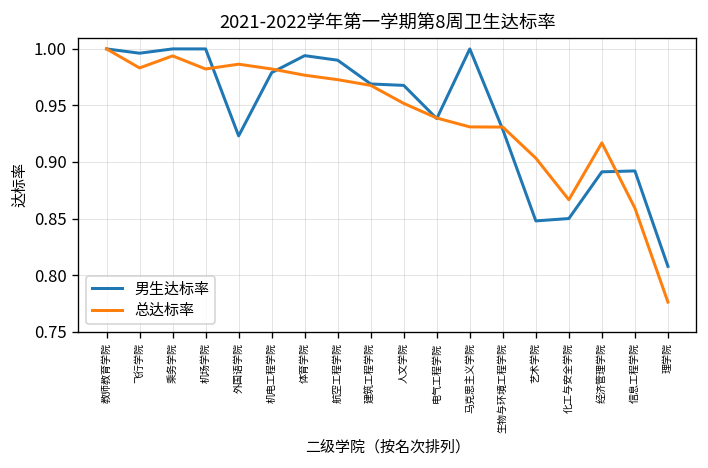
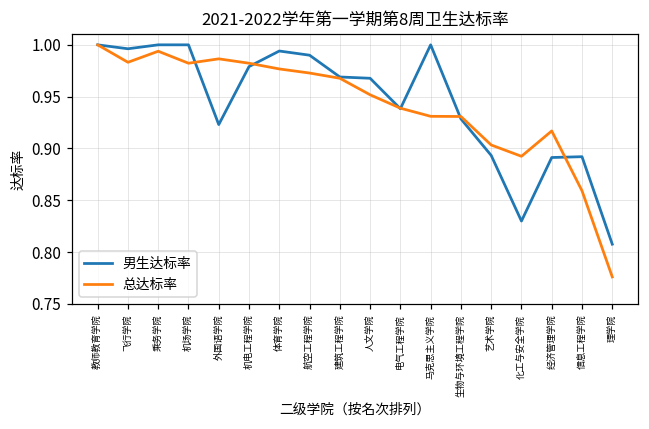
  {
    "男生达标率": {
      "飞行学院": 1.00,
      "乘务学院": 1.00,
      "机场学院": 1.00,
      "外国语学院": 0.92,
      "机电工程学院": 0.98,
      "体育学院": 0.99,
      "航空工程学院": 0.99,
      "人文学院": 0.97,
      "马克思主义学院": 1.00,
-     "艺术学院": 0.85,
-     "化工与安全学院": 0.85,
+     "艺术学院": 0.89,
+     "化工与安全学院": 0.83,
      "经济管理学院": 0.89,
      "信息工程学院": 0.89,
      "理学院": 0.81
    },
    "总达标率": {
      "飞行学院": 0.98,
      "乘务学院": 0.99,
      "机场学院": 0.98,
      "外国语学院": 0.99,
      "机电工程学院": 0.98,
      "体育学院": 0.98,
      "航空工程学院": 0.97,
      "人文学院": 0.95,
      "马克思主义学院": 0.93,
      "艺术学院": 0.90,
-     "化工与安全学院": 0.87,
+     "化工与安全学院": 0.89,
      "经济管理学院": 0.92,
      "信息工程学院": 0.86,
      "理学院": 0.78
    }
  }
